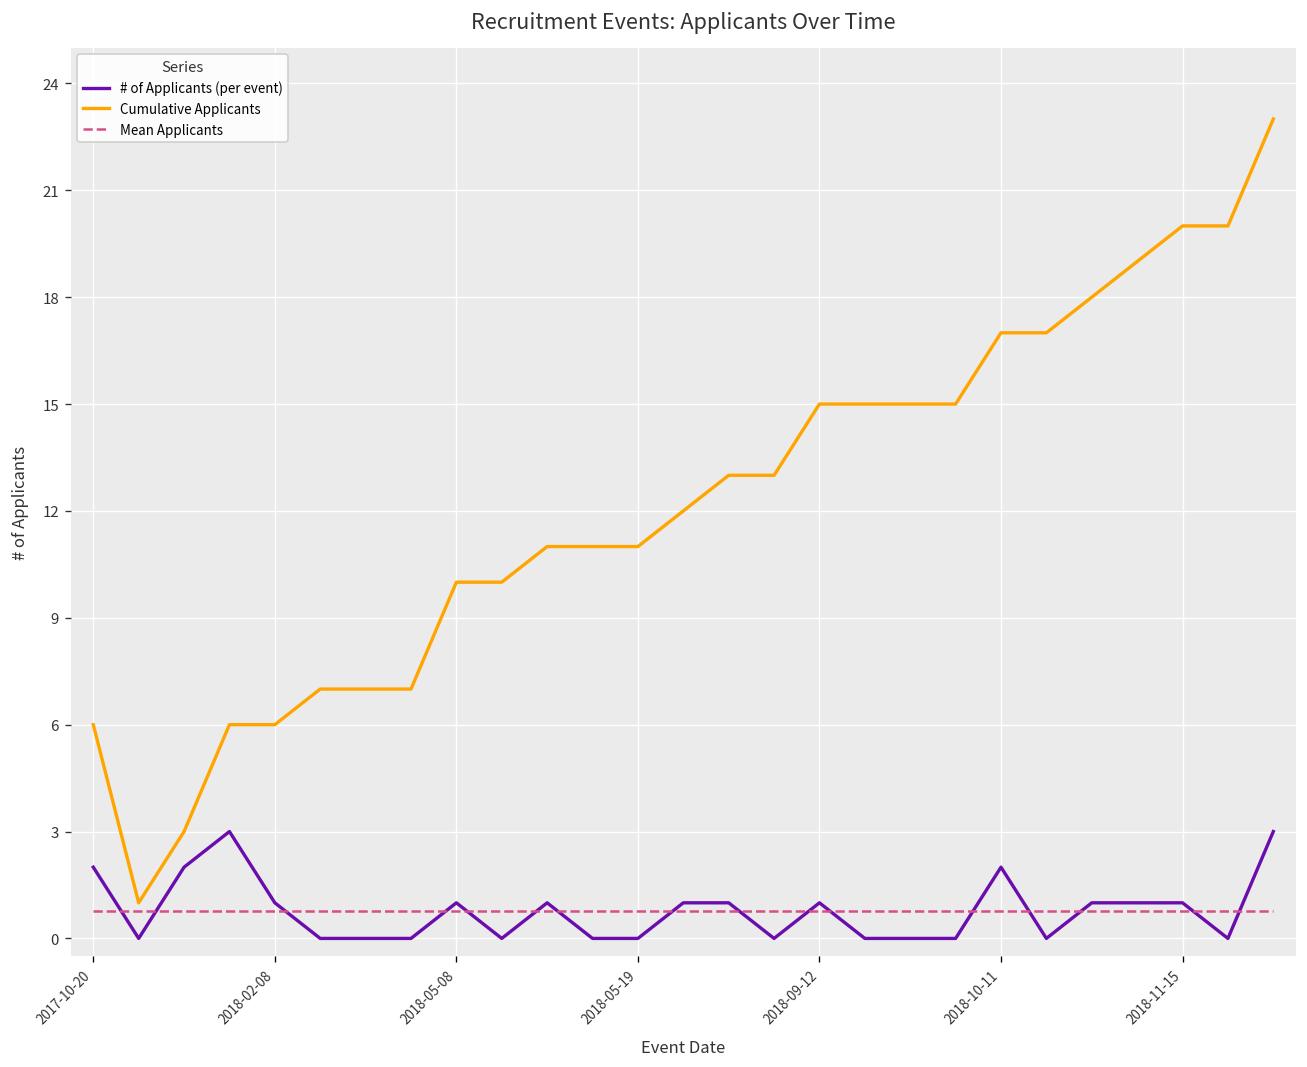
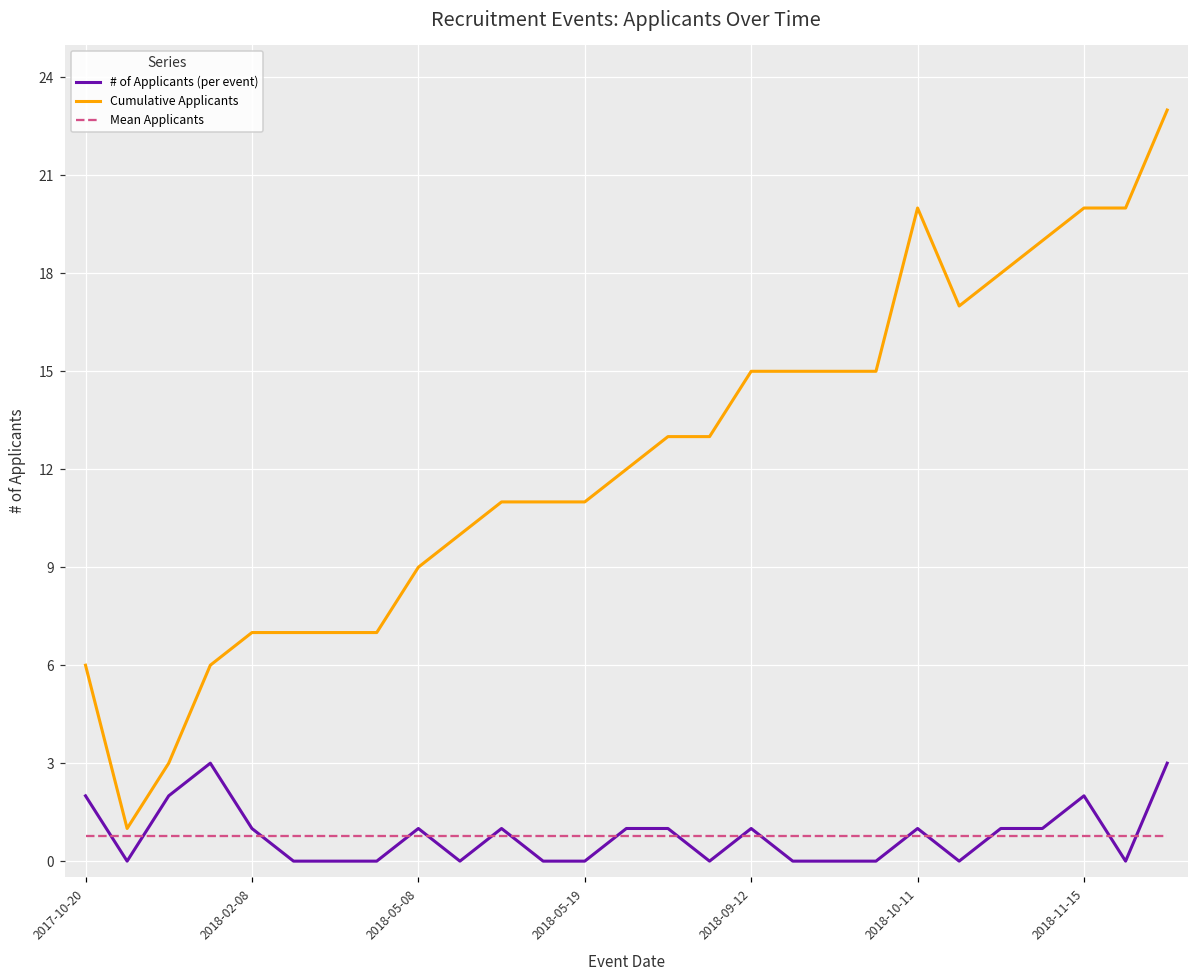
  {
    "# of Applicants (per event)": {
      "2017-10-20": 2,
      "2018-02-08": 1,
      "2018-05-08": 1,
      "2018-05-19": 0,
      "2018-09-12": 1,
-     "2018-10-11": 2,
-     "2018-11-15": 1
+     "2018-10-11": 1,
+     "2018-11-15": 2
    },
    "Cumulative Applicants": {
      "2017-10-20": 6,
-     "2018-02-08": 6,
-     "2018-05-08": 10,
+     "2018-02-08": 7,
+     "2018-05-08": 9,
      "2018-05-19": 11,
      "2018-09-12": 15,
-     "2018-10-11": 17,
+     "2018-10-11": 20,
      "2018-11-15": 20
    },
    "Mean Applicants": {
      "2017-10-20": 0.8,
      "2018-02-08": 0.8,
      "2018-05-08": 0.8,
      "2018-05-19": 0.8,
      "2018-09-12": 0.8,
      "2018-10-11": 0.8,
      "2018-11-15": 0.8
    }
  }
